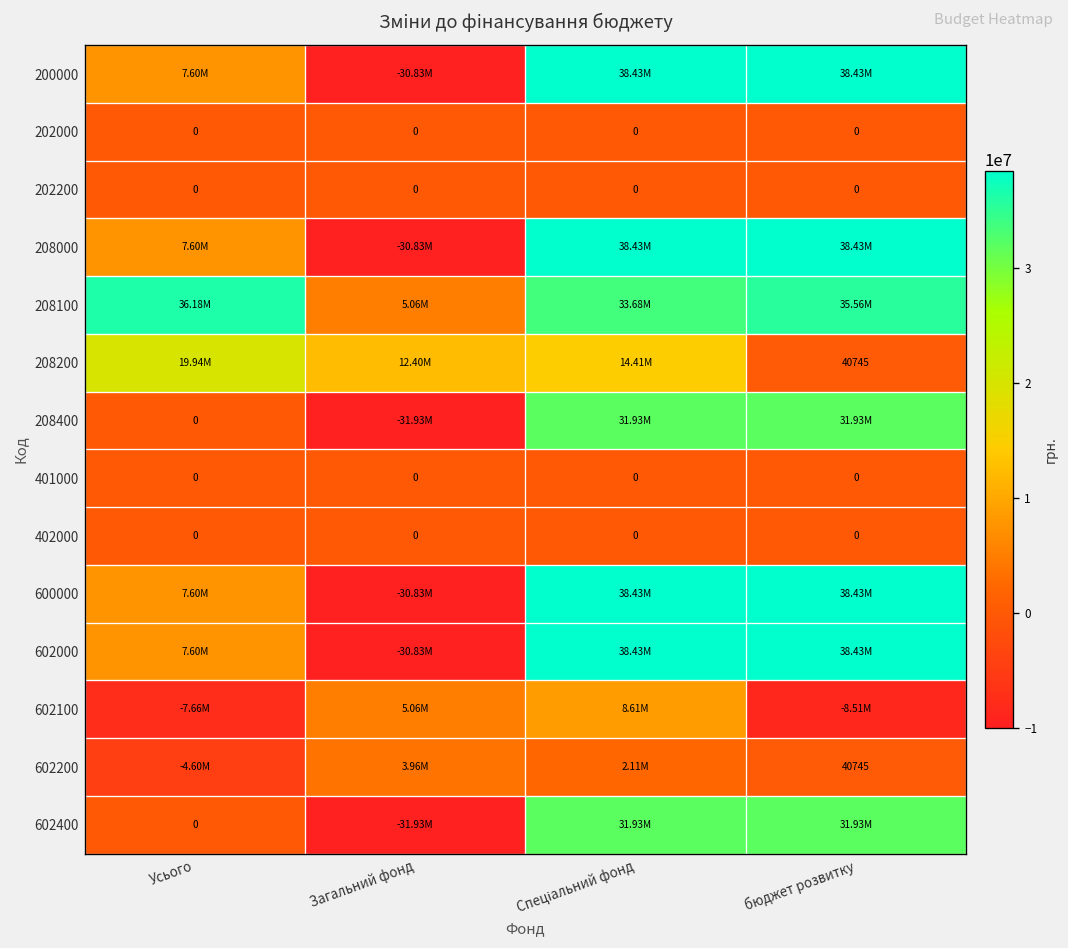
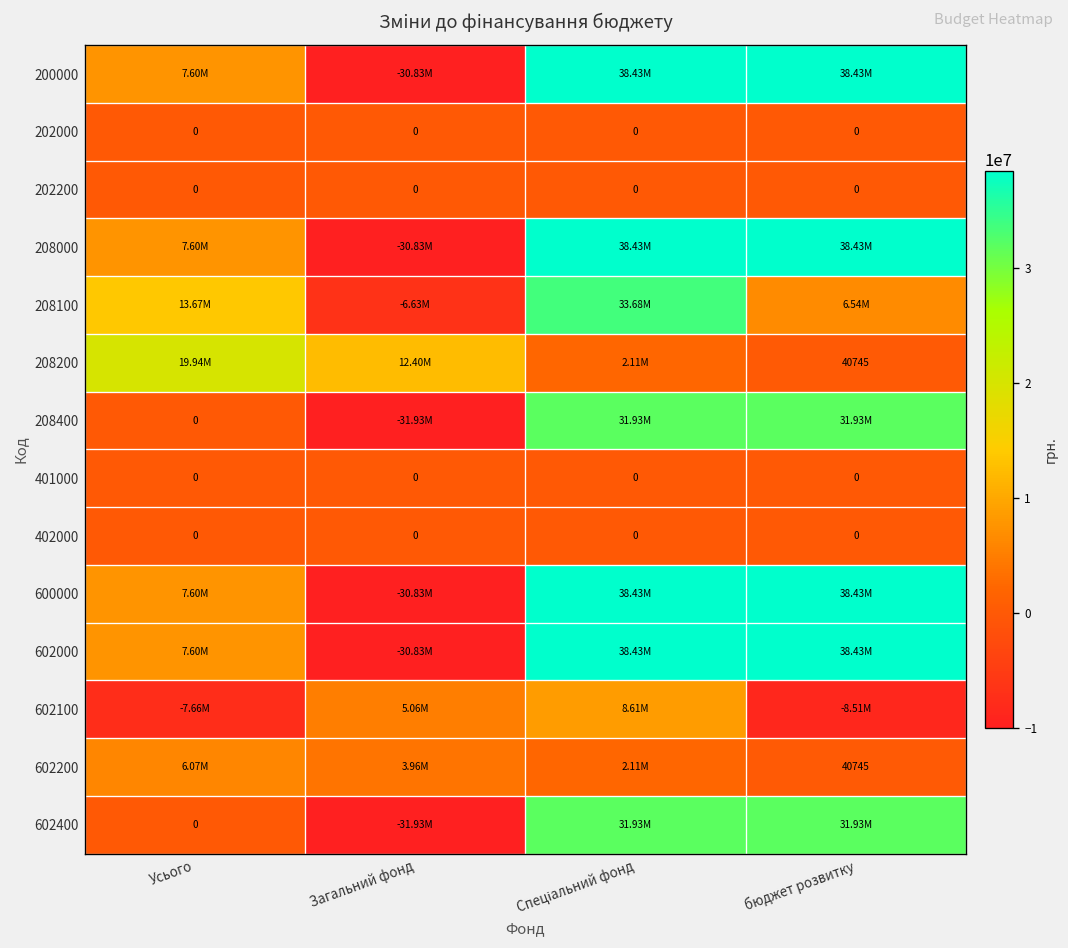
  {
    "200000": {
      "Усього": "7.60M",
      "Загальний фонд": "-30.83M",
      "Спеціальний фонд": "38.43M",
      "бюджет розвитку": "38.43M"
    },
    "202000": {
      "Усього": "0",
      "Загальний фонд": "0",
      "Спеціальний фонд": "0",
      "бюджет розвитку": "0"
    },
    "202200": {
      "Усього": "0",
      "Загальний фонд": "0",
      "Спеціальний фонд": "0",
      "бюджет розвитку": "0"
    },
    "208000": {
      "Усього": "7.60M",
      "Загальний фонд": "-30.83M",
      "Спеціальний фонд": "38.43M",
      "бюджет розвитку": "38.43M"
    },
    "208100": {
-     "Усього": "36.18M",
-     "Загальний фонд": "5.06M",
+     "Усього": "13.67M",
+     "Загальний фонд": "-6.63M",
      "Спеціальний фонд": "33.68M",
-     "бюджет розвитку": "35.56M"
+     "бюджет розвитку": "6.54M"
    },
    "208200": {
      "Усього": "19.94M",
      "Загальний фонд": "12.40M",
-     "Спеціальний фонд": "14.41M",
+     "Спеціальний фонд": "2.11M",
      "бюджет розвитку": "40745"
    },
    "208400": {
      "Усього": "0",
      "Загальний фонд": "-31.93M",
      "Спеціальний фонд": "31.93M",
      "бюджет розвитку": "31.93M"
    },
    "401000": {
      "Усього": "0",
      "Загальний фонд": "0",
      "Спеціальний фонд": "0",
      "бюджет розвитку": "0"
    },
    "402000": {
      "Усього": "0",
      "Загальний фонд": "0",
      "Спеціальний фонд": "0",
      "бюджет розвитку": "0"
    },
    "600000": {
      "Усього": "7.60M",
      "Загальний фонд": "-30.83M",
      "Спеціальний фонд": "38.43M",
      "бюджет розвитку": "38.43M"
    },
    "602000": {
      "Усього": "7.60M",
      "Загальний фонд": "-30.83M",
      "Спеціальний фонд": "38.43M",
      "бюджет розвитку": "38.43M"
    },
    "602100": {
      "Усього": "-7.66M",
      "Загальний фонд": "5.06M",
      "Спеціальний фонд": "8.61M",
      "бюджет розвитку": "-8.51M"
    },
    "602200": {
-     "Усього": "-4.60M",
+     "Усього": "6.07M",
      "Загальний фонд": "3.96M",
      "Спеціальний фонд": "2.11M",
      "бюджет розвитку": "40745"
    },
    "602400": {
      "Усього": "0",
      "Загальний фонд": "-31.93M",
      "Спеціальний фонд": "31.93M",
      "бюджет розвитку": "31.93M"
    }
  }
